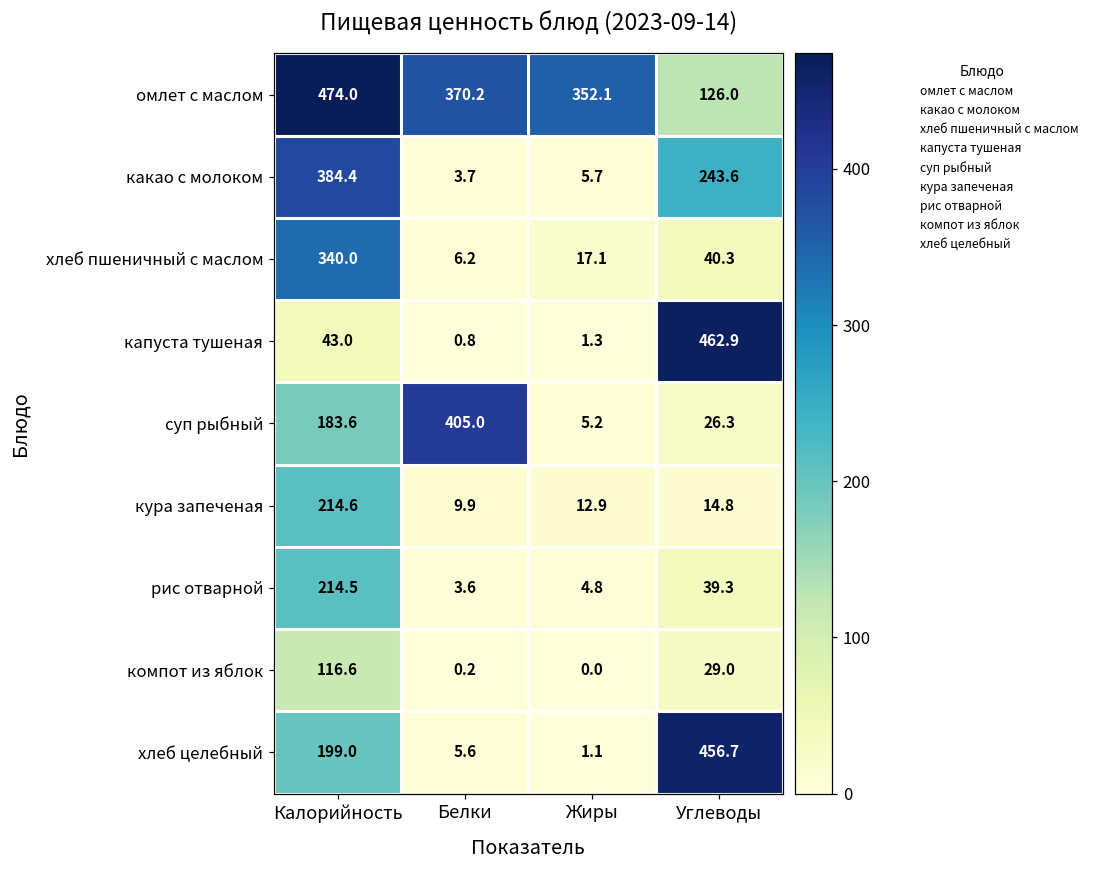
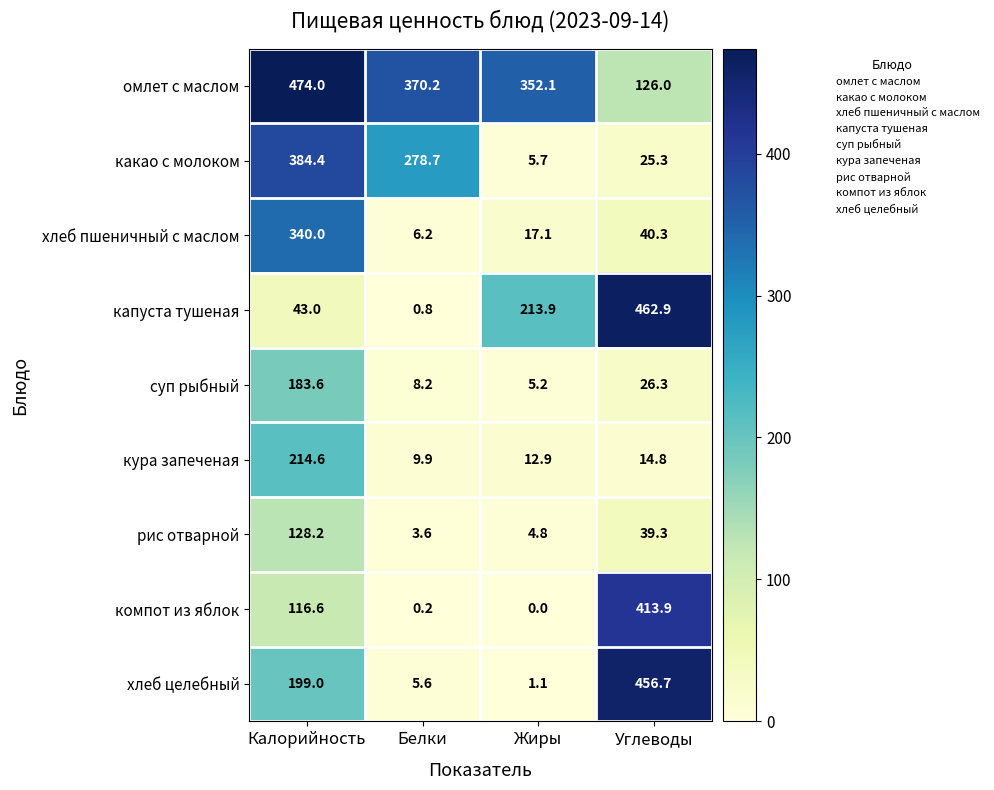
  {
    "омлет с маслом": {
      "Калорийность": 474.0,
      "Белки": 370.2,
      "Жиры": 352.1,
      "Углеводы": 126.0
    },
    "какао с молоком": {
      "Калорийность": 384.4,
-     "Белки": 3.7,
+     "Белки": 278.7,
      "Жиры": 5.7,
-     "Углеводы": 243.6
+     "Углеводы": 25.3
    },
    "хлеб пшеничный с маслом": {
      "Калорийность": 340.0,
      "Белки": 6.2,
      "Жиры": 17.1,
      "Углеводы": 40.3
    },
    "капуста тушеная": {
      "Калорийность": 43.0,
      "Белки": 0.8,
-     "Жиры": 1.3,
+     "Жиры": 213.9,
      "Углеводы": 462.9
    },
    "суп рыбный": {
      "Калорийность": 183.6,
-     "Белки": 405.0,
+     "Белки": 8.2,
      "Жиры": 5.2,
      "Углеводы": 26.3
    },
    "кура запеченая": {
      "Калорийность": 214.6,
      "Белки": 9.9,
      "Жиры": 12.9,
      "Углеводы": 14.8
    },
    "рис отварной": {
-     "Калорийность": 214.5,
+     "Калорийность": 128.2,
      "Белки": 3.6,
      "Жиры": 4.8,
      "Углеводы": 39.3
    },
    "компот из яблок": {
      "Калорийность": 116.6,
      "Белки": 0.2,
      "Жиры": 0.0,
-     "Углеводы": 29.0
+     "Углеводы": 413.9
    },
    "хлеб целебный": {
      "Калорийность": 199.0,
      "Белки": 5.6,
      "Жиры": 1.1,
      "Углеводы": 456.7
    }
  }
